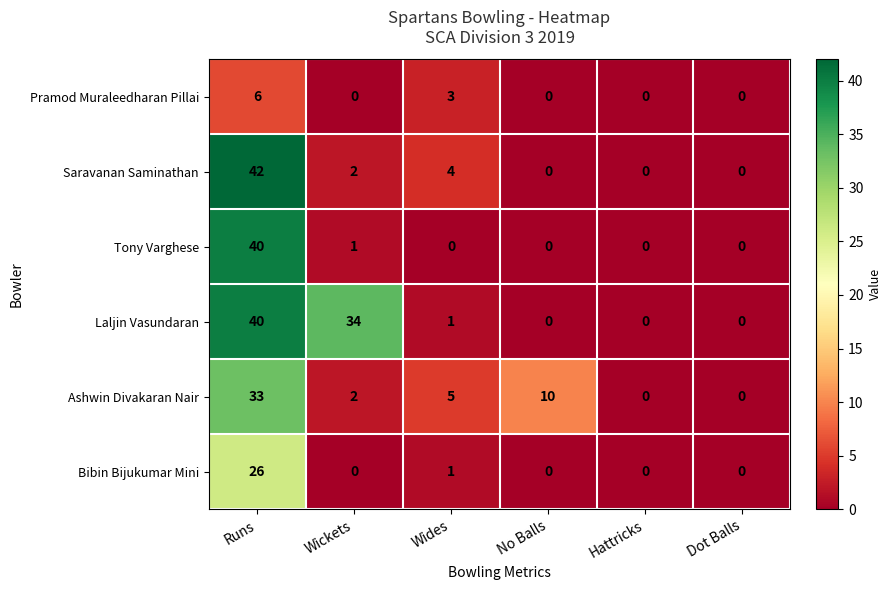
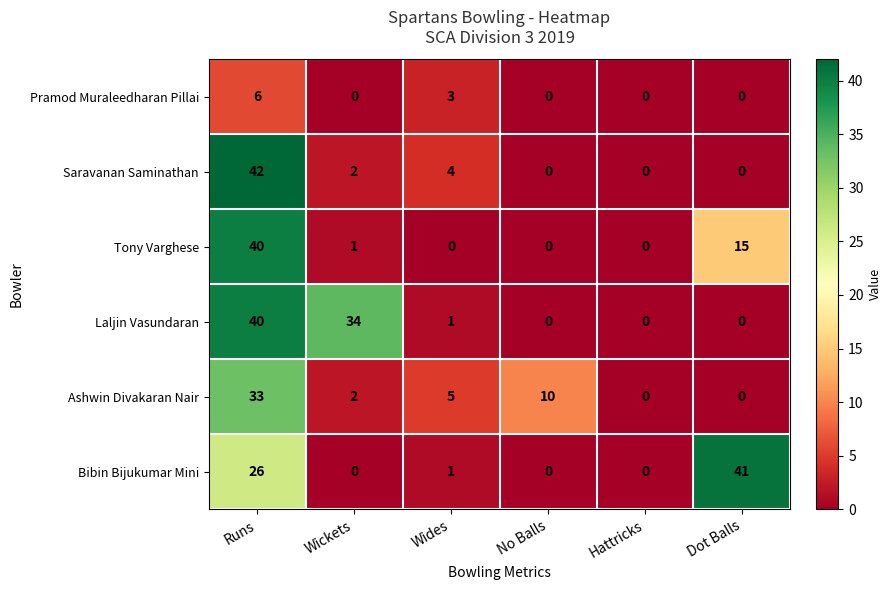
  {
    "Pramod Muraleedharan Pillai": {
      "Runs": 6,
      "Wickets": 0,
      "Wides": 3,
      "No Balls": 0,
      "Hattricks": 0,
      "Dot Balls": 0
    },
    "Saravanan Saminathan": {
      "Runs": 42,
      "Wickets": 2,
      "Wides": 4,
      "No Balls": 0,
      "Hattricks": 0,
      "Dot Balls": 0
    },
    "Tony Varghese": {
      "Runs": 40,
      "Wickets": 1,
      "Wides": 0,
      "No Balls": 0,
      "Hattricks": 0,
-     "Dot Balls": 0
+     "Dot Balls": 15
    },
    "Laljin Vasundaran": {
      "Runs": 40,
      "Wickets": 34,
      "Wides": 1,
      "No Balls": 0,
      "Hattricks": 0,
      "Dot Balls": 0
    },
    "Ashwin Divakaran Nair": {
      "Runs": 33,
      "Wickets": 2,
      "Wides": 5,
      "No Balls": 10,
      "Hattricks": 0,
      "Dot Balls": 0
    },
    "Bibin Bijukumar Mini": {
      "Runs": 26,
      "Wickets": 0,
      "Wides": 1,
      "No Balls": 0,
      "Hattricks": 0,
-     "Dot Balls": 0
+     "Dot Balls": 41
    }
  }
